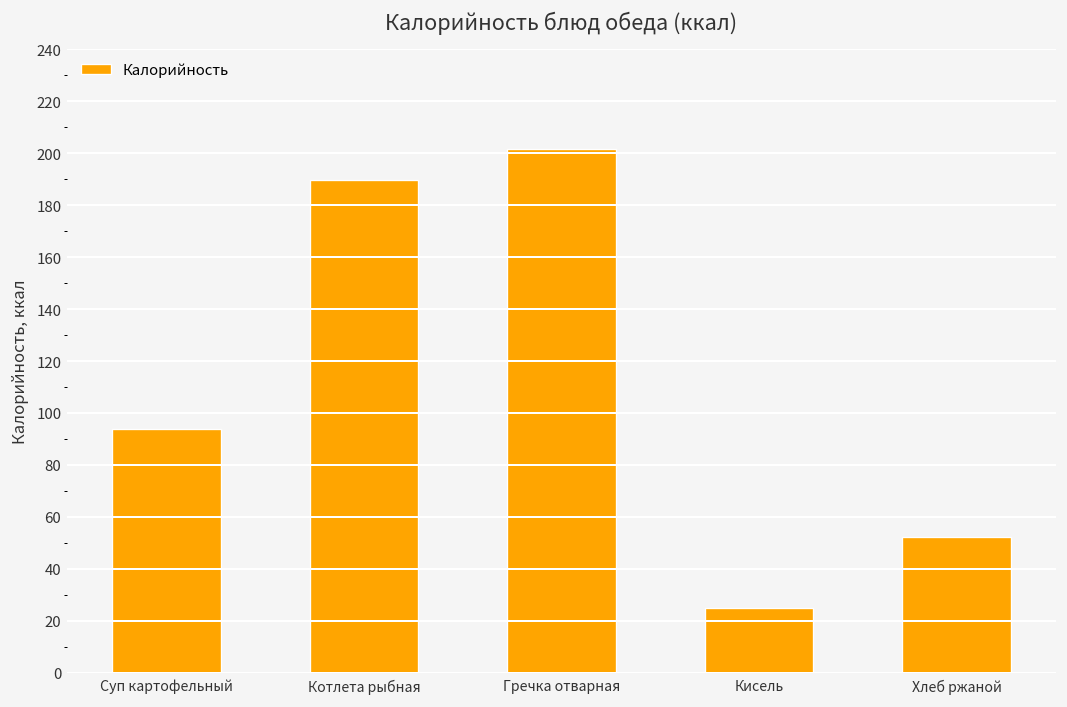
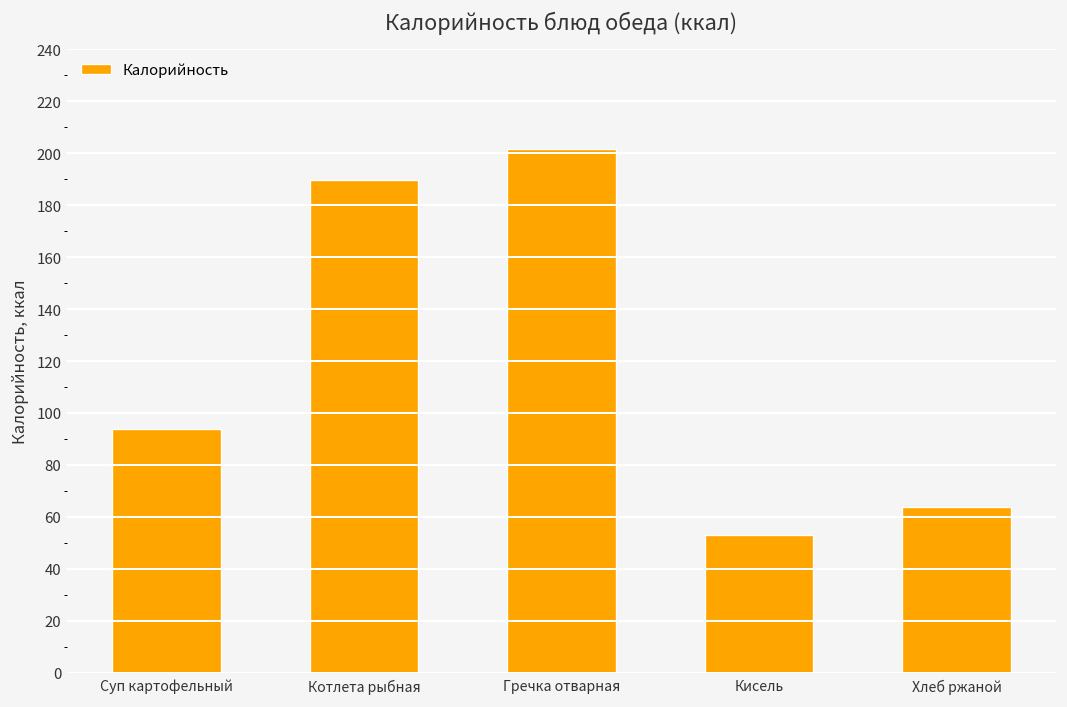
  {
    "Суп картофельный": 94,
    "Котлета рыбная": 190,
    "Гречка отварная": 201,
-   "Кисель": 25,
-   "Хлеб ржаной": 52
+   "Кисель": 53,
+   "Хлеб ржаной": 64
  }
